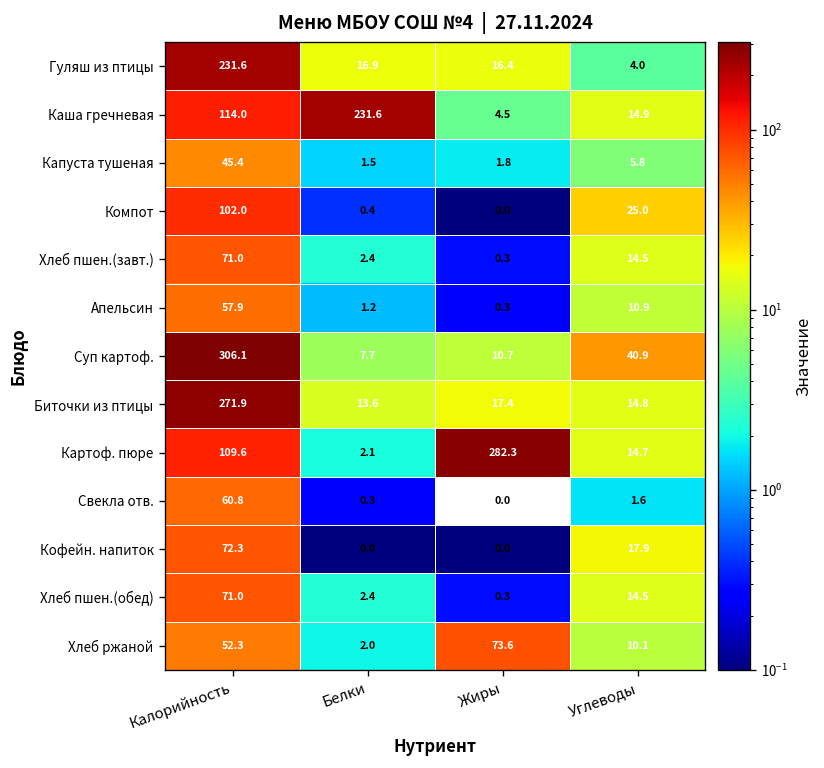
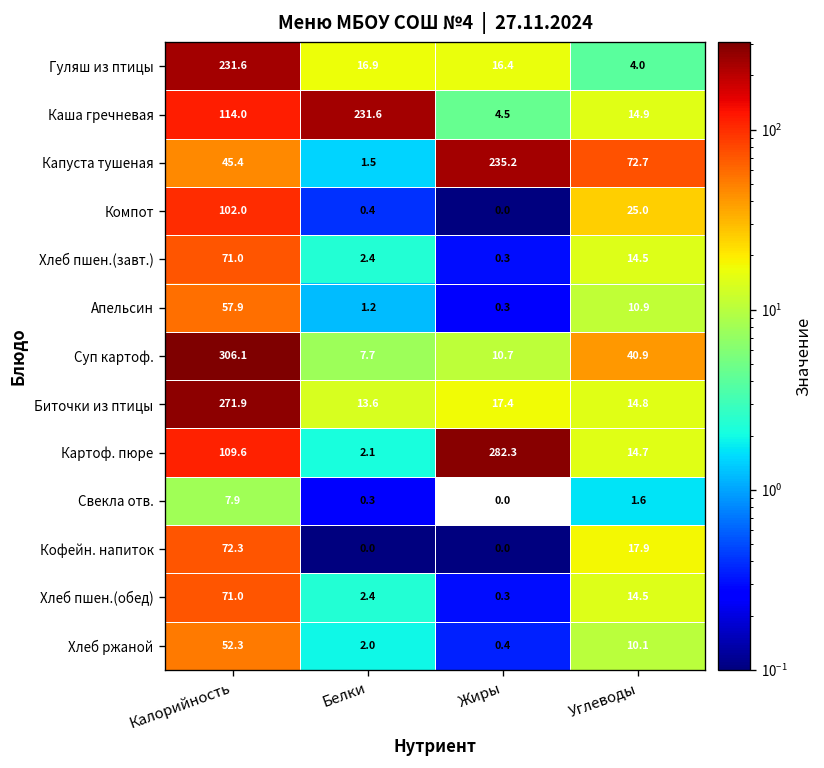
  {
    "Гуляш из птицы": {
      "Калорийность": 231.6,
      "Белки": 16.9,
      "Жиры": 16.4,
      "Углеводы": 4.0
    },
    "Каша гречневая": {
      "Калорийность": 114.0,
      "Белки": 231.6,
      "Жиры": 4.5,
      "Углеводы": 14.9
    },
    "Капуста тушеная": {
      "Калорийность": 45.4,
      "Белки": 1.5,
-     "Жиры": 1.8,
-     "Углеводы": 5.8
+     "Жиры": 235.2,
+     "Углеводы": 72.7
    },
    "Компот": {
      "Калорийность": 102.0,
      "Белки": 0.4,
      "Жиры": 0.0,
      "Углеводы": 25.0
    },
    "Хлеб пшен.(завт.)": {
      "Калорийность": 71.0,
      "Белки": 2.4,
      "Жиры": 0.3,
      "Углеводы": 14.5
    },
    "Апельсин": {
      "Калорийность": 57.9,
      "Белки": 1.2,
      "Жиры": 0.3,
      "Углеводы": 10.9
    },
    "Суп картоф.": {
      "Калорийность": 306.1,
      "Белки": 7.7,
      "Жиры": 10.7,
      "Углеводы": 40.9
    },
    "Биточки из птицы": {
      "Калорийность": 271.9,
      "Белки": 13.6,
      "Жиры": 17.4,
      "Углеводы": 14.8
    },
    "Картоф. пюре": {
      "Калорийность": 109.6,
      "Белки": 2.1,
      "Жиры": 282.3,
      "Углеводы": 14.7
    },
    "Свекла отв.": {
-     "Калорийность": 60.8,
+     "Калорийность": 7.9,
      "Белки": 0.3,
      "Жиры": 0.0,
      "Углеводы": 1.6
    },
    "Кофейн. напиток": {
      "Калорийность": 72.3,
      "Белки": 0.0,
      "Жиры": 0.0,
      "Углеводы": 17.9
    },
    "Хлеб пшен.(обед)": {
      "Калорийность": 71.0,
      "Белки": 2.4,
      "Жиры": 0.3,
      "Углеводы": 14.5
    },
    "Хлеб ржаной": {
      "Калорийность": 52.3,
      "Белки": 2.0,
-     "Жиры": 73.6,
+     "Жиры": 0.4,
      "Углеводы": 10.1
    }
  }
